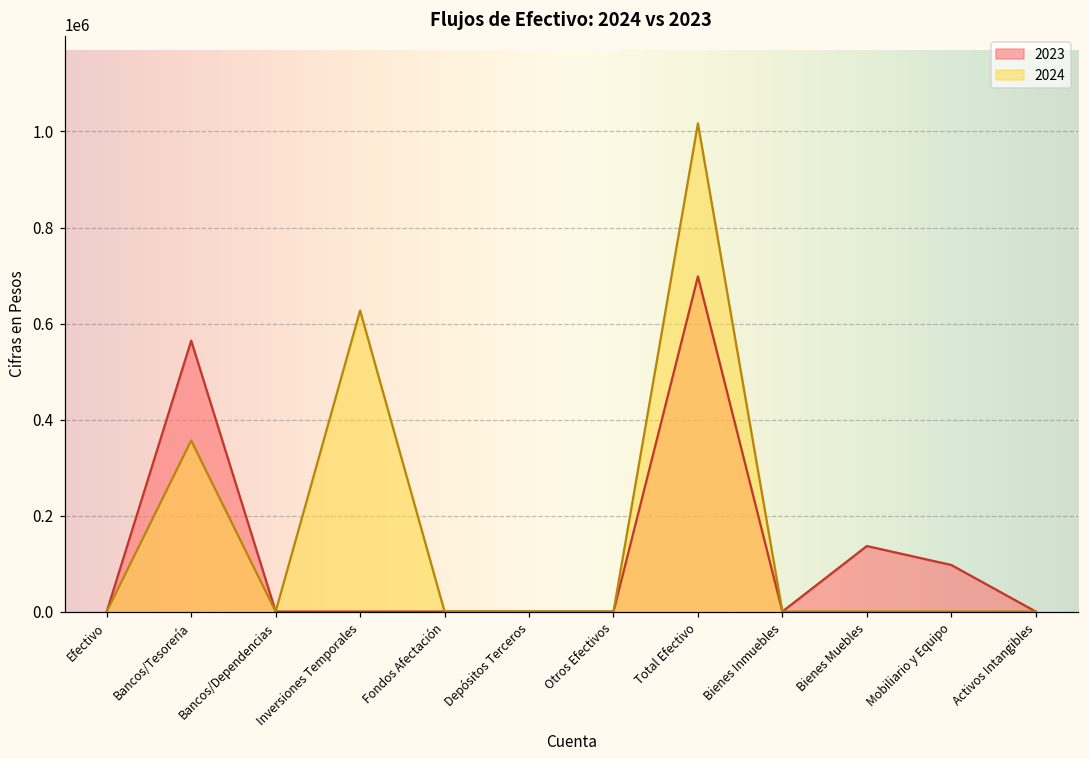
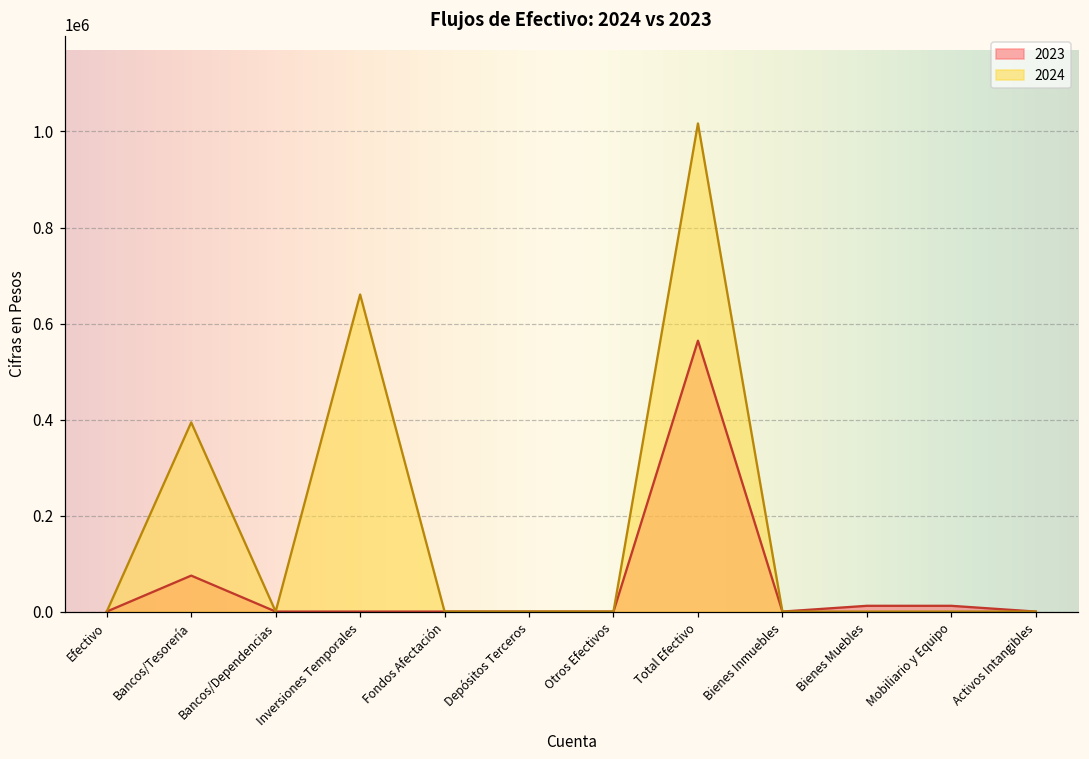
  {
    "2023": {
-     "Bancos/Tesorería": 560000,
+     "Bancos/Tesorería": 70000,
      "Inversiones Temporales": 0,
-     "Total Efectivo": 700000,
-     "Bienes Muebles": 140000,
-     "Mobiliario y Equipo": 100000
+     "Total Efectivo": 560000,
+     "Bienes Muebles": 10000,
+     "Mobiliario y Equipo": 10000
    },
    "2024": {
-     "Bancos/Tesorería": 360000,
-     "Inversiones Temporales": 630000,
+     "Bancos/Tesorería": 390000,
+     "Inversiones Temporales": 660000,
      "Total Efectivo": 1020000,
      "Bienes Muebles": 0,
      "Mobiliario y Equipo": 0
    }
  }
